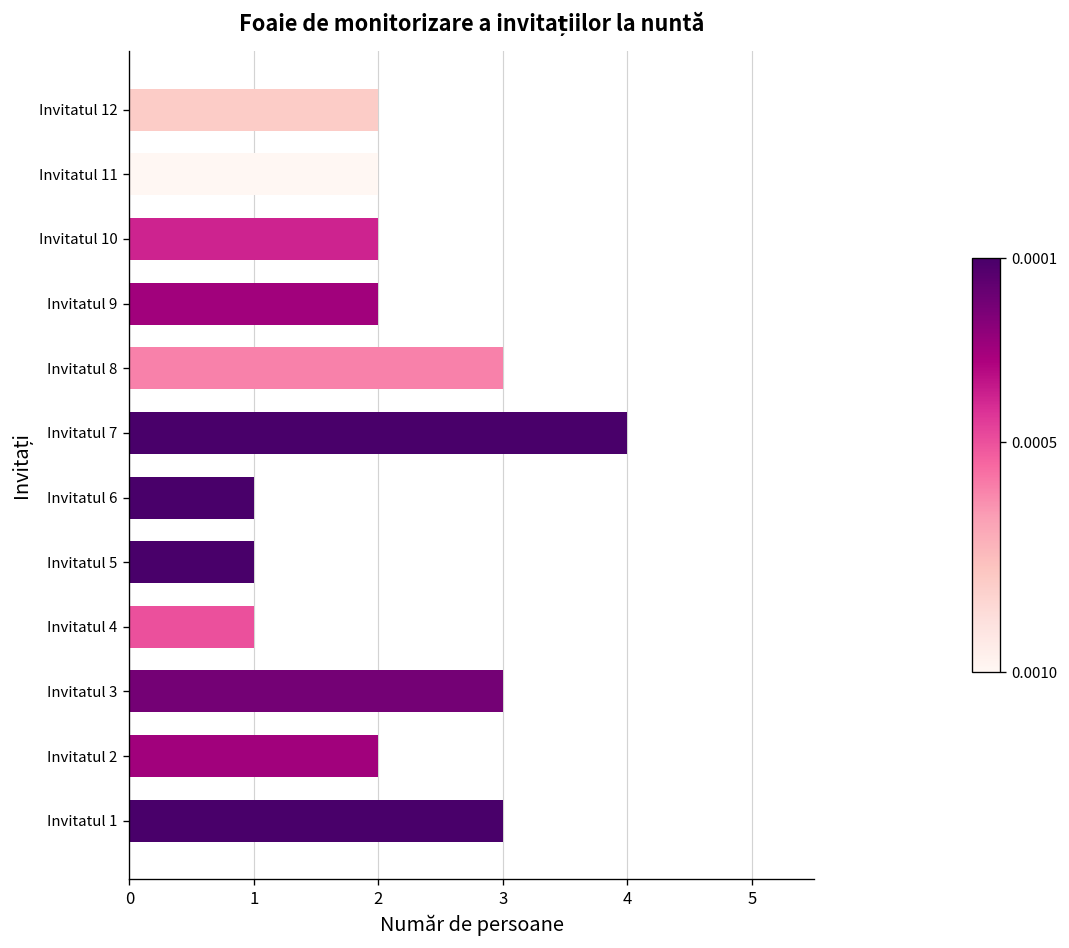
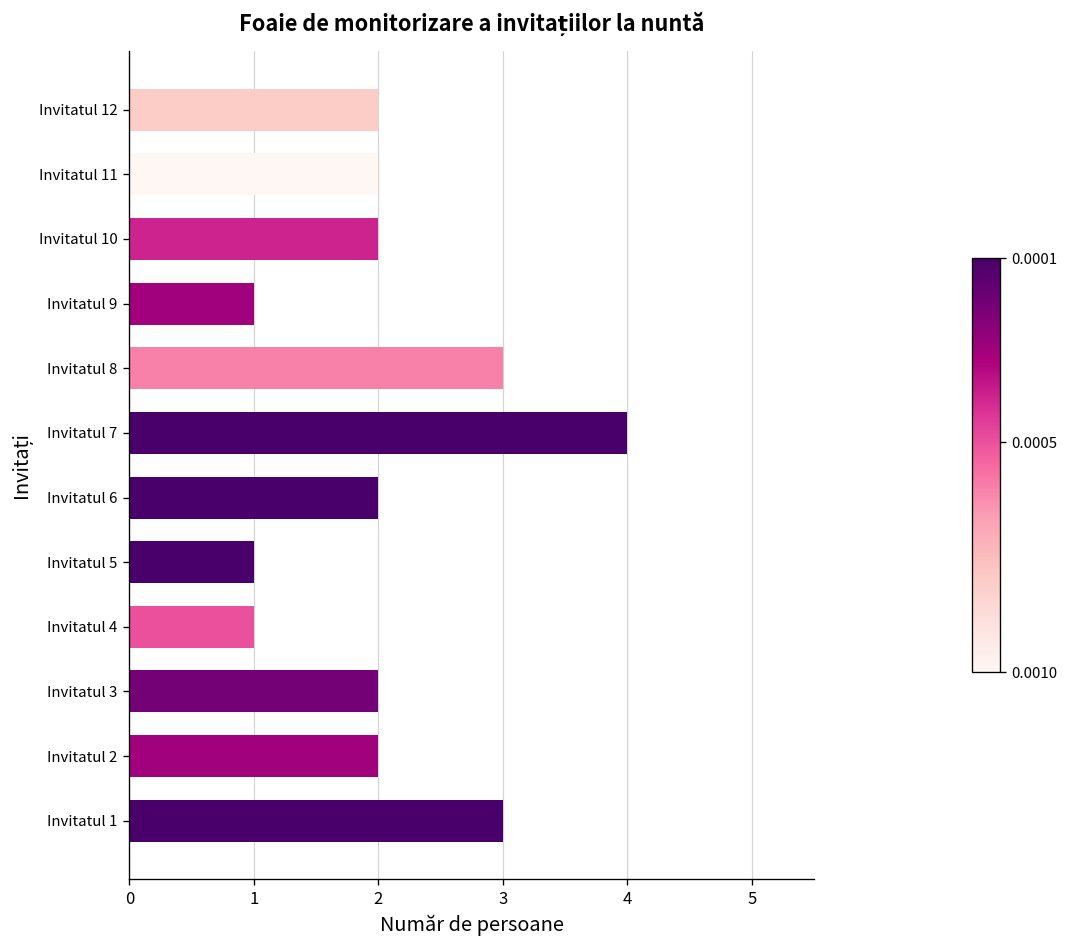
  {
    "Invitatul 12": 2,
    "Invitatul 11": 2,
    "Invitatul 10": 2,
-   "Invitatul 9": 2,
+   "Invitatul 9": 1,
    "Invitatul 8": 3,
    "Invitatul 7": 4,
-   "Invitatul 6": 1,
+   "Invitatul 6": 2,
    "Invitatul 5": 1,
    "Invitatul 4": 1,
-   "Invitatul 3": 3,
+   "Invitatul 3": 2,
    "Invitatul 2": 2,
    "Invitatul 1": 3
  }
